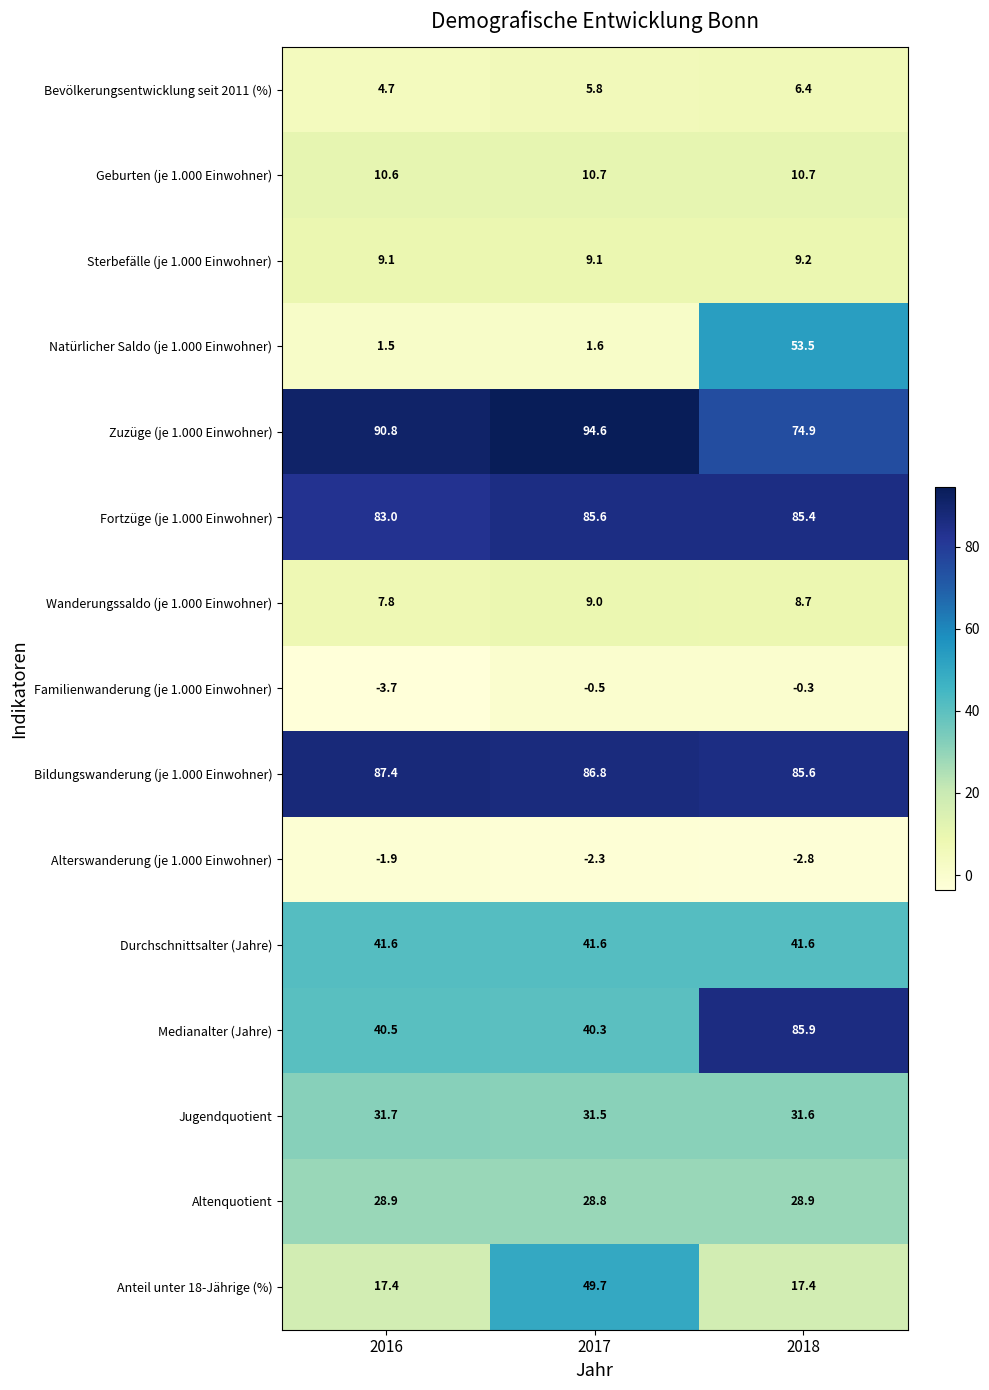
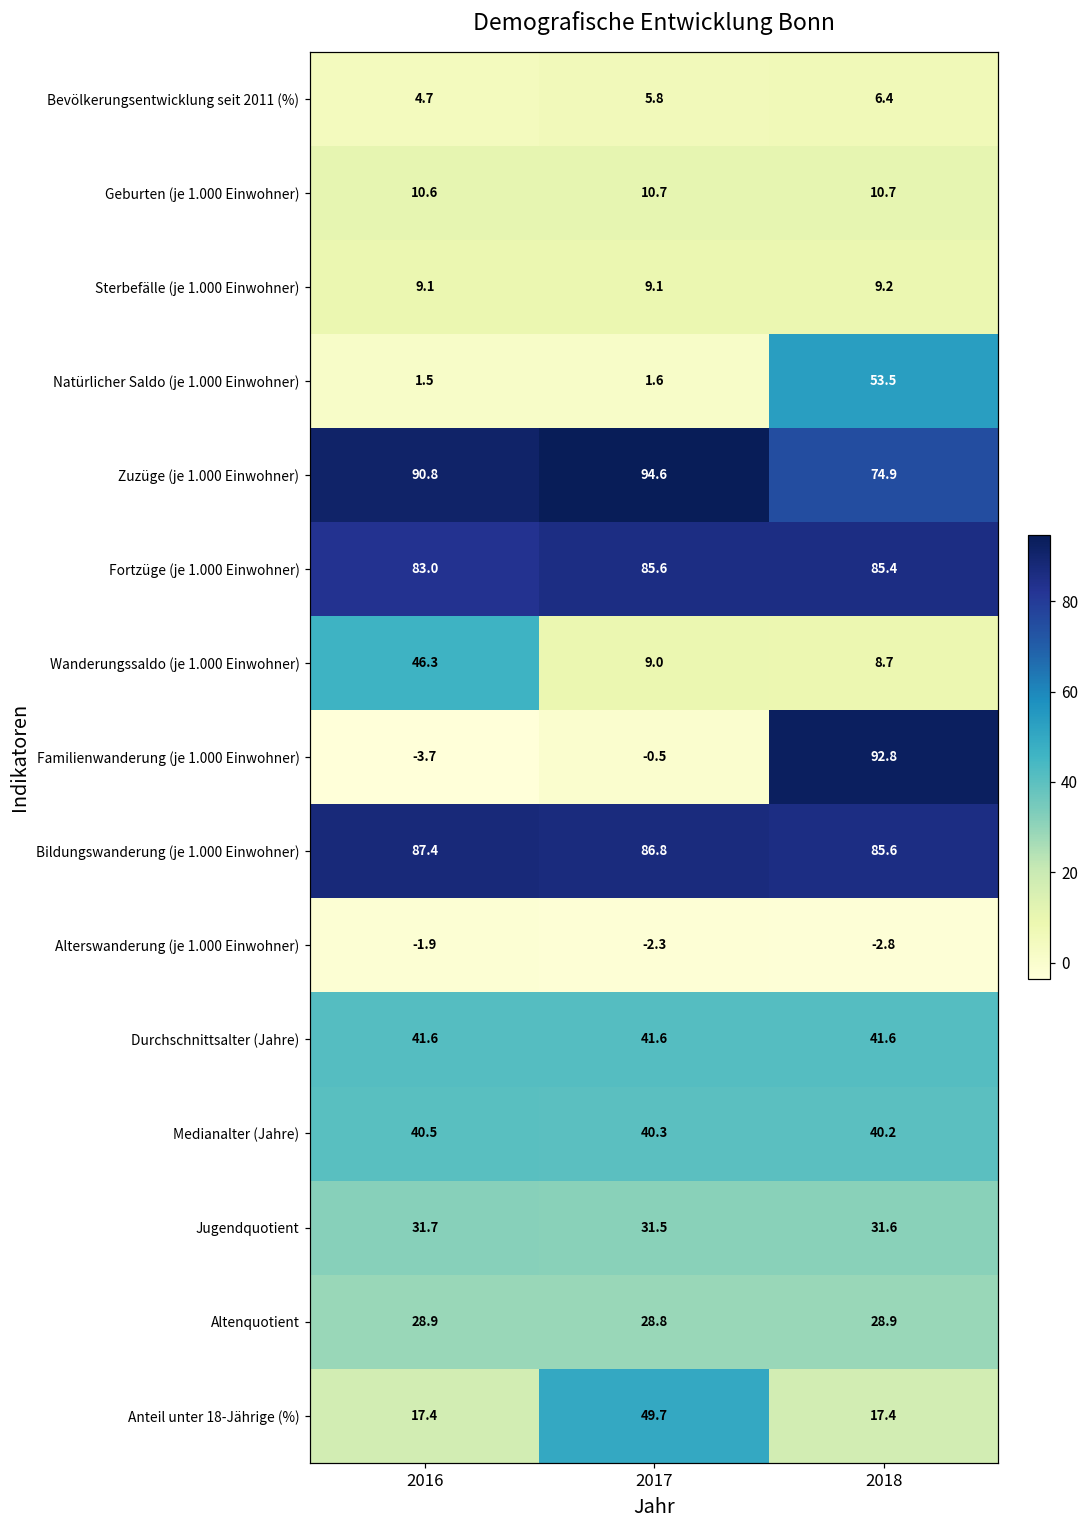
  {
    "Bevölkerungsentwicklung seit 2011 (%)": {
      "2016": 4.7,
      "2017": 5.8,
      "2018": 6.4
    },
    "Geburten (je 1.000 Einwohner)": {
      "2016": 10.6,
      "2017": 10.7,
      "2018": 10.7
    },
    "Sterbefälle (je 1.000 Einwohner)": {
      "2016": 9.1,
      "2017": 9.1,
      "2018": 9.2
    },
    "Natürlicher Saldo (je 1.000 Einwohner)": {
      "2016": 1.5,
      "2017": 1.6,
      "2018": 53.5
    },
    "Zuzüge (je 1.000 Einwohner)": {
      "2016": 90.8,
      "2017": 94.6,
      "2018": 74.9
    },
    "Fortzüge (je 1.000 Einwohner)": {
      "2016": 83.0,
      "2017": 85.6,
      "2018": 85.4
    },
    "Wanderungssaldo (je 1.000 Einwohner)": {
-     "2016": 7.8,
+     "2016": 46.3,
      "2017": 9.0,
      "2018": 8.7
    },
    "Familienwanderung (je 1.000 Einwohner)": {
      "2016": -3.7,
      "2017": -0.5,
-     "2018": -0.3
+     "2018": 92.8
    },
    "Bildungswanderung (je 1.000 Einwohner)": {
      "2016": 87.4,
      "2017": 86.8,
      "2018": 85.6
    },
    "Alterswanderung (je 1.000 Einwohner)": {
      "2016": -1.9,
      "2017": -2.3,
      "2018": -2.8
    },
    "Durchschnittsalter (Jahre)": {
      "2016": 41.6,
      "2017": 41.6,
      "2018": 41.6
    },
    "Medianalter (Jahre)": {
      "2016": 40.5,
      "2017": 40.3,
-     "2018": 85.9
+     "2018": 40.2
    },
    "Jugendquotient": {
      "2016": 31.7,
      "2017": 31.5,
      "2018": 31.6
    },
    "Altenquotient": {
      "2016": 28.9,
      "2017": 28.8,
      "2018": 28.9
    },
    "Anteil unter 18-Jährige (%)": {
      "2016": 17.4,
      "2017": 49.7,
      "2018": 17.4
    }
  }
